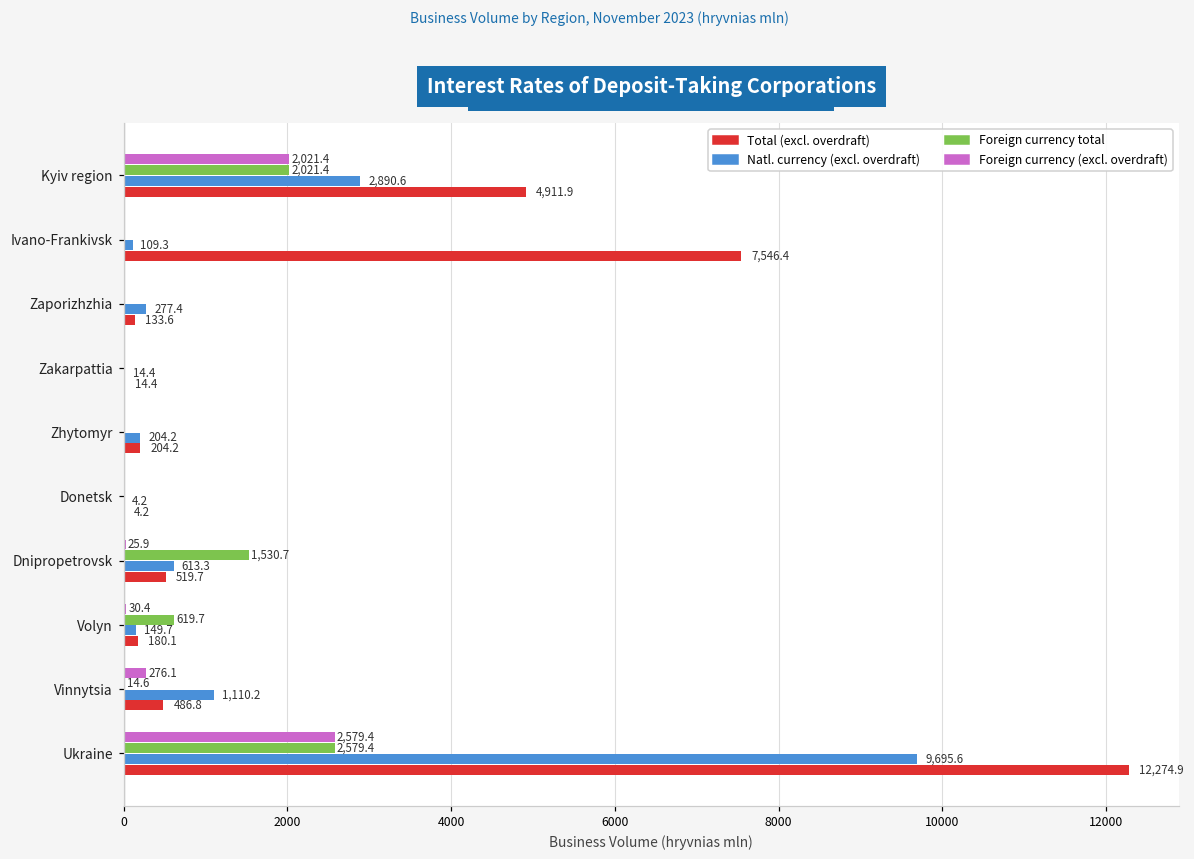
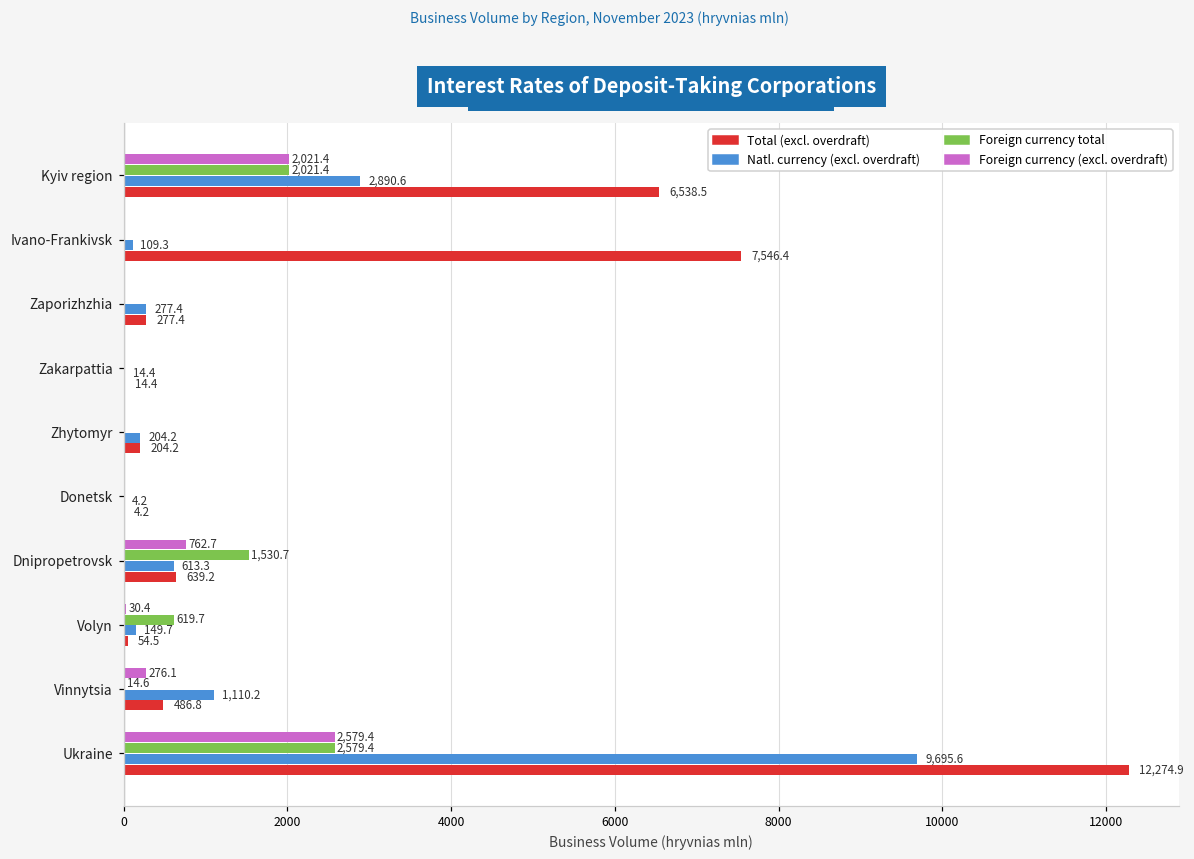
  {
    "Total (excl. overdraft)": {
-     "Kyiv region": "4,911.9",
+     "Kyiv region": "6,538.5",
      "Ivano-Frankivsk": "7,546.4",
-     "Zaporizhzhia": "133.6",
+     "Zaporizhzhia": "277.4",
      "Zakarpattia": "14.4",
      "Zhytomyr": "204.2",
      "Donetsk": "4.2",
-     "Dnipropetrovsk": "519.7",
-     "Volyn": "180.1",
+     "Dnipropetrovsk": "639.2",
+     "Volyn": "54.5",
      "Vinnytsia": "486.8",
      "Ukraine": "12,274.9"
    },
    "Natl. currency (excl. overdraft)": {
      "Kyiv region": "2,890.6",
      "Ivano-Frankivsk": "109.3",
      "Zaporizhzhia": "277.4",
      "Zakarpattia": "14.4",
      "Zhytomyr": "204.2",
      "Donetsk": "4.2",
      "Dnipropetrovsk": "613.3",
      "Volyn": "149.7",
      "Vinnytsia": "1,110.2",
      "Ukraine": "9,695.6"
    },
    "Foreign currency total": {
      "Kyiv region": "2,021.4",
      "Dnipropetrovsk": "1,530.7",
      "Volyn": "619.7",
      "Vinnytsia": "14.6",
      "Ukraine": "2,579.4"
    },
    "Foreign currency (excl. overdraft)": {
      "Kyiv region": "2,021.4",
-     "Dnipropetrovsk": "25.9",
+     "Dnipropetrovsk": "762.7",
      "Volyn": "30.4",
      "Vinnytsia": "276.1",
      "Ukraine": "2,579.4"
    }
  }
